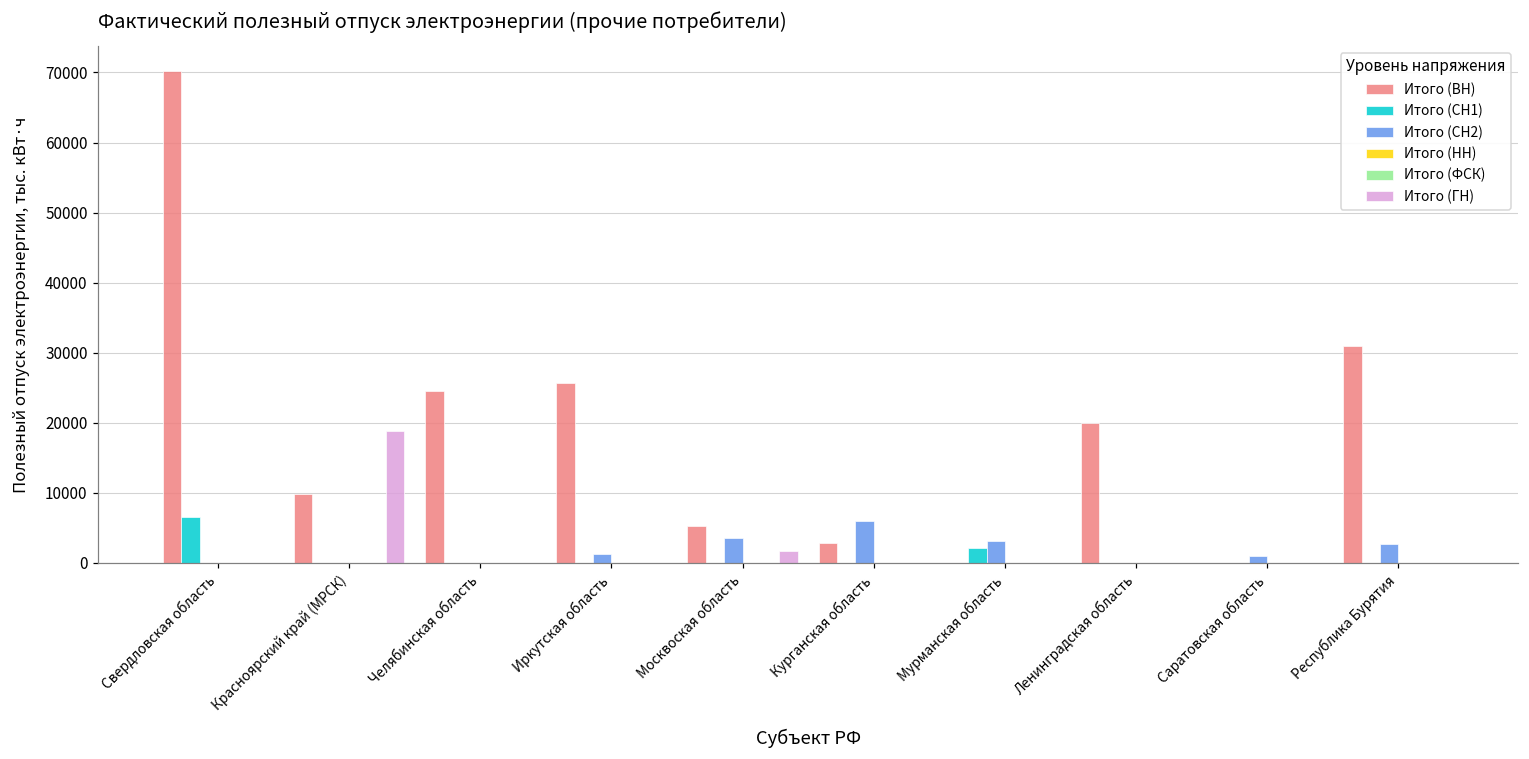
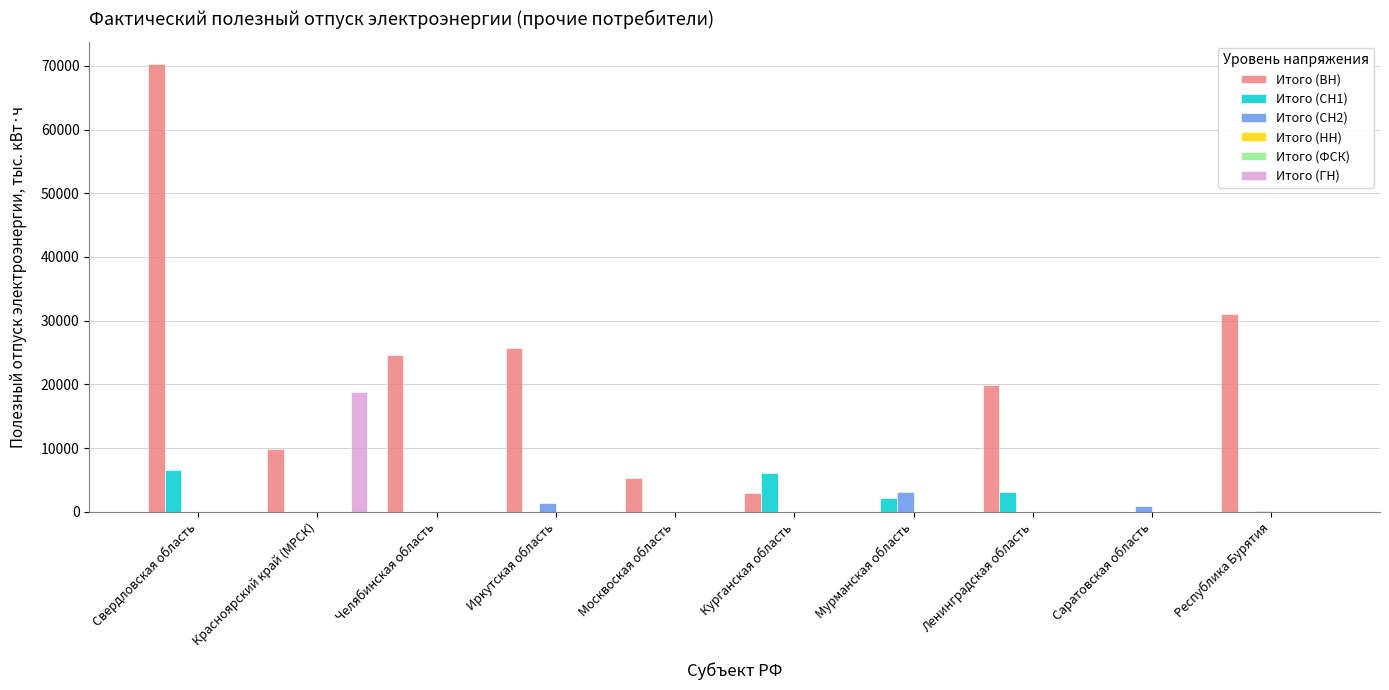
  {
    "Итого (ВН)": {
      "Свердловская область": 70000,
      "Красноярский край (МРСК)": 10000,
      "Челябинская область": 25000,
      "Иркутская область": 26000,
      "Москвоская область": 5000,
      "Курганская область": 3000,
      "Мурманская область": 0,
      "Ленинградская область": 20000,
      "Саратовская область": 0,
      "Республика Бурятия": 31000
    },
    "Итого (СН1)": {
      "Свердловская область": 7000,
      "Красноярский край (МРСК)": 0,
      "Челябинская область": 0,
      "Иркутская область": 0,
      "Москвоская область": 0,
-     "Курганская область": 0,
+     "Курганская область": 6000,
      "Мурманская область": 2000,
-     "Ленинградская область": 0,
+     "Ленинградская область": 3000,
      "Саратовская область": 0,
      "Республика Бурятия": 0
    },
    "Итого (СН2)": {
      "Свердловская область": 0,
      "Челябинская область": 0,
      "Иркутская область": 1000,
-     "Москвоская область": 4000,
-     "Курганская область": 6000,
+     "Москвоская область": 0,
+     "Курганская область": 0,
      "Мурманская область": 3000,
      "Ленинградская область": 0,
      "Саратовская область": 1000,
-     "Республика Бурятия": 3000
+     "Республика Бурятия": 0
    },
    "Итого (НН)": {
      "Свердловская область": 0,
      "Красноярский край (МРСК)": 0,
      "Челябинская область": 0,
      "Иркутская область": 0,
      "Москвоская область": 0,
      "Курганская область": 0,
      "Мурманская область": 0,
      "Ленинградская область": 0,
      "Саратовская область": 0,
      "Республика Бурятия": 0
    },
    "Итого (ФСК)": {
      "Свердловская область": 0,
      "Красноярский край (МРСК)": 0,
      "Челябинская область": 0,
      "Иркутская область": 0,
      "Москвоская область": 0,
      "Курганская область": 0,
      "Мурманская область": 0,
      "Ленинградская область": 0,
      "Саратовская область": 0,
      "Республика Бурятия": 0
    },
    "Итого (ГН)": {
      "Свердловская область": 0,
      "Красноярский край (МРСК)": 19000,
      "Челябинская область": 0,
      "Иркутская область": 0,
-     "Москвоская область": 2000,
+     "Москвоская область": 0,
      "Курганская область": 0,
      "Мурманская область": 0,
      "Ленинградская область": 0,
      "Саратовская область": 0,
      "Республика Бурятия": 0
    }
  }
